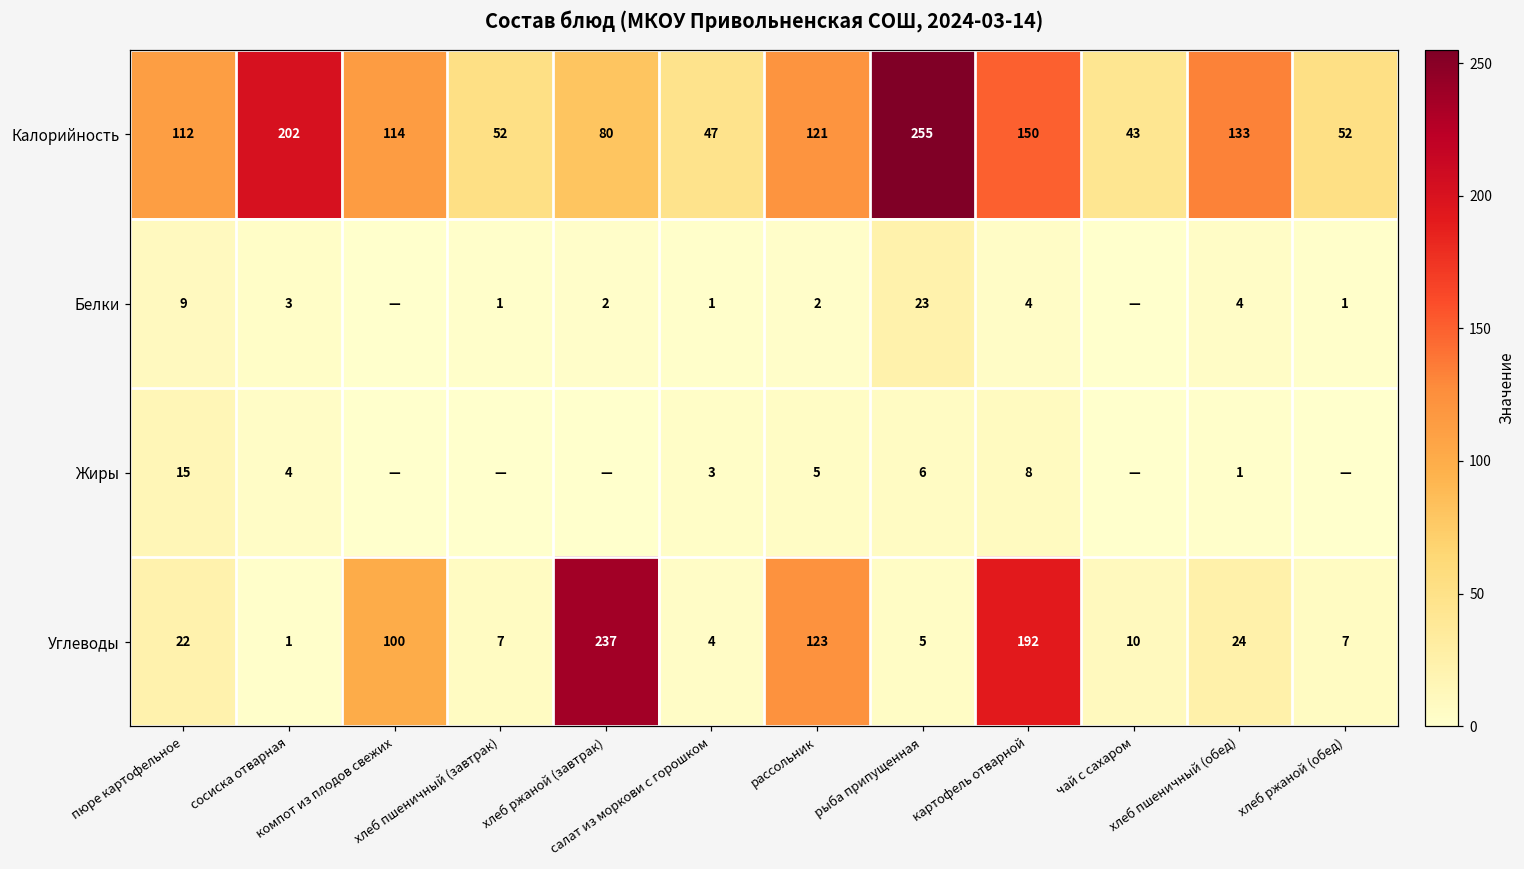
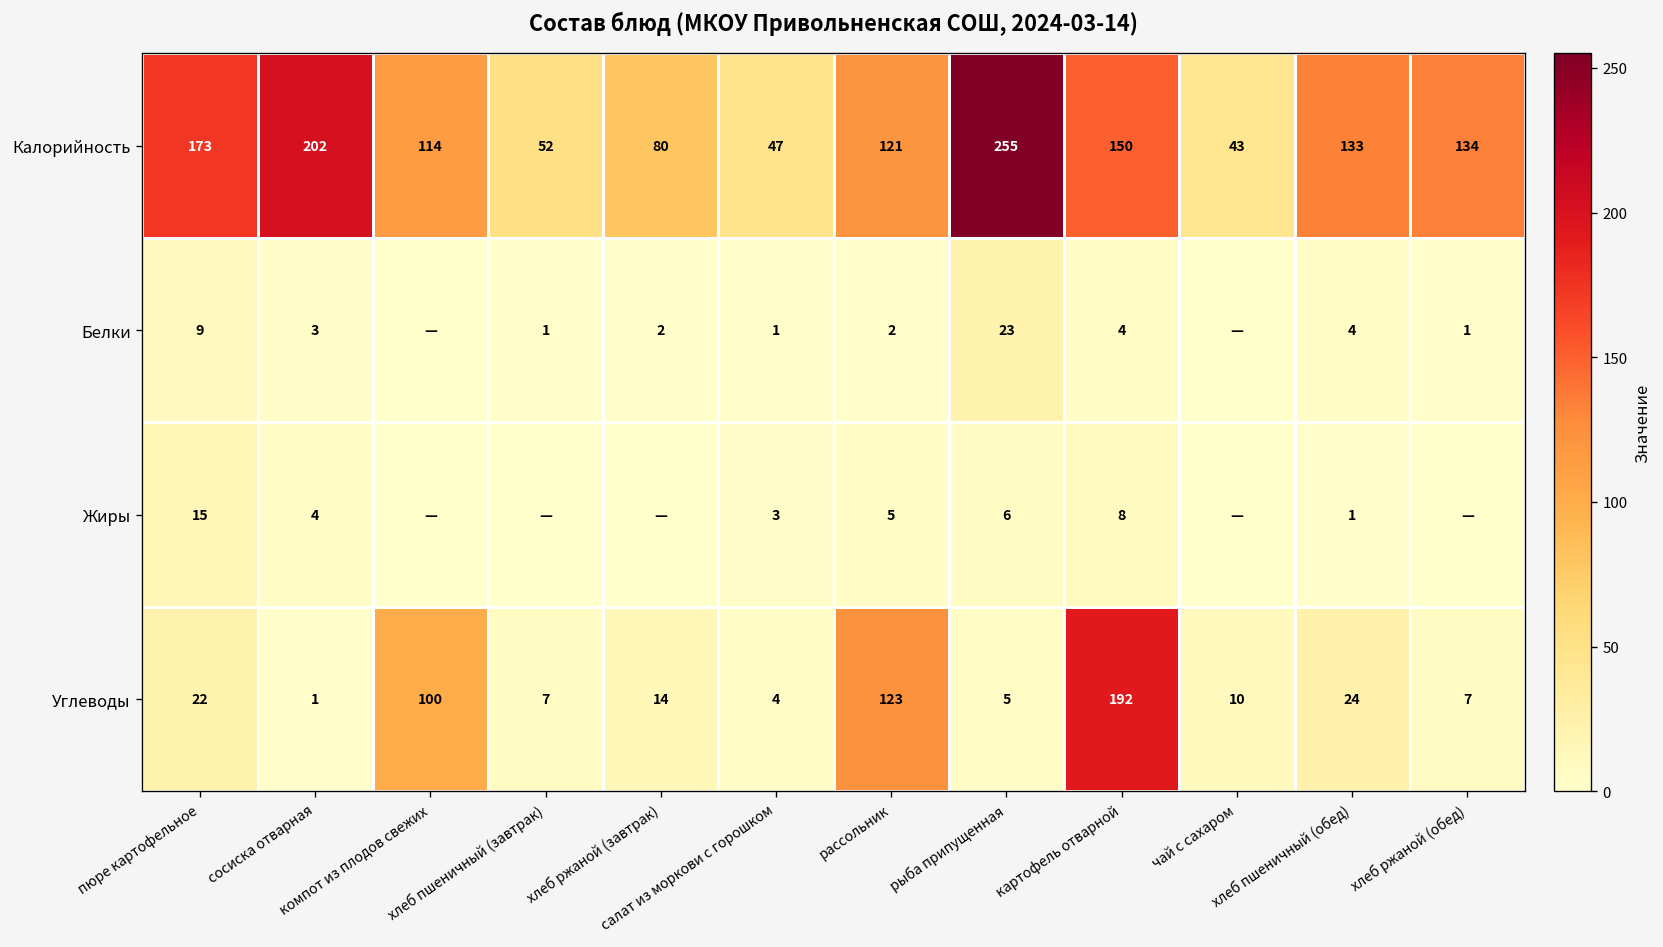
  {
    "Калорийность": {
-     "пюре картофельное": 112,
+     "пюре картофельное": 173,
      "сосиска отварная": 202,
      "компот из плодов свежих": 114,
      "хлеб пшеничный (завтрак)": 52,
      "хлеб ржаной (завтрак)": 80,
      "салат из моркови с горошком": 47,
      "рассольник": 121,
      "рыба припущенная": 255,
      "картофель отварной": 150,
      "чай с сахаром": 43,
      "хлеб пшеничный (обед)": 133,
-     "хлеб ржаной (обед)": 52
+     "хлеб ржаной (обед)": 134
    },
    "Белки": {
      "пюре картофельное": 9,
      "сосиска отварная": 3,
      "хлеб пшеничный (завтрак)": 1,
      "хлеб ржаной (завтрак)": 2,
      "салат из моркови с горошком": 1,
      "рассольник": 2,
      "рыба припущенная": 23,
      "картофель отварной": 4,
      "хлеб пшеничный (обед)": 4,
      "хлеб ржаной (обед)": 1
    },
    "Жиры": {
      "пюре картофельное": 15,
      "сосиска отварная": 4,
      "салат из моркови с горошком": 3,
      "рассольник": 5,
      "рыба припущенная": 6,
      "картофель отварной": 8,
      "хлеб пшеничный (обед)": 1
    },
    "Углеводы": {
      "пюре картофельное": 22,
      "сосиска отварная": 1,
      "компот из плодов свежих": 100,
      "хлеб пшеничный (завтрак)": 7,
-     "хлеб ржаной (завтрак)": 237,
+     "хлеб ржаной (завтрак)": 14,
      "салат из моркови с горошком": 4,
      "рассольник": 123,
      "рыба припущенная": 5,
      "картофель отварной": 192,
      "чай с сахаром": 10,
      "хлеб пшеничный (обед)": 24,
      "хлеб ржаной (обед)": 7
    }
  }
